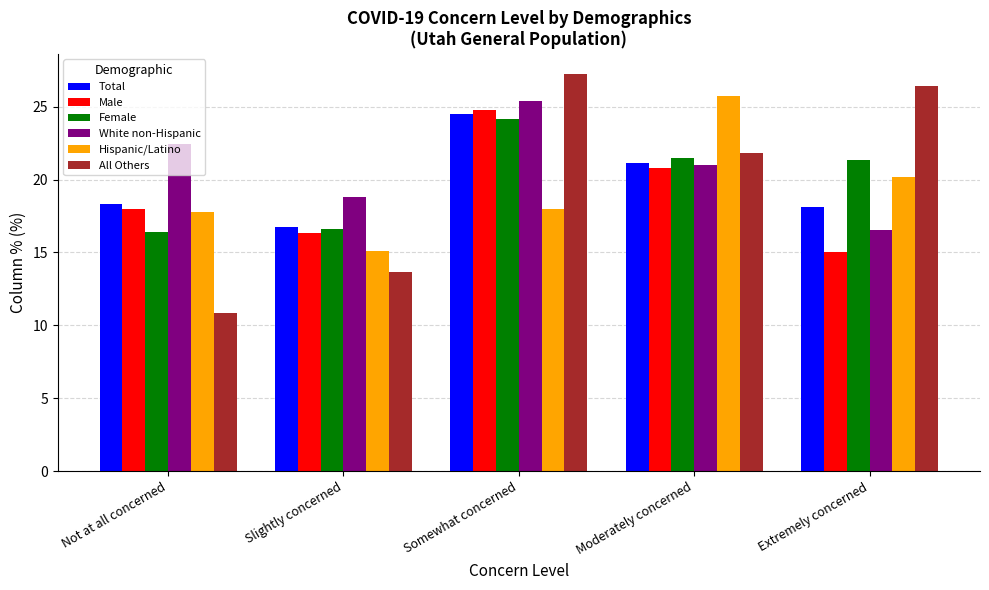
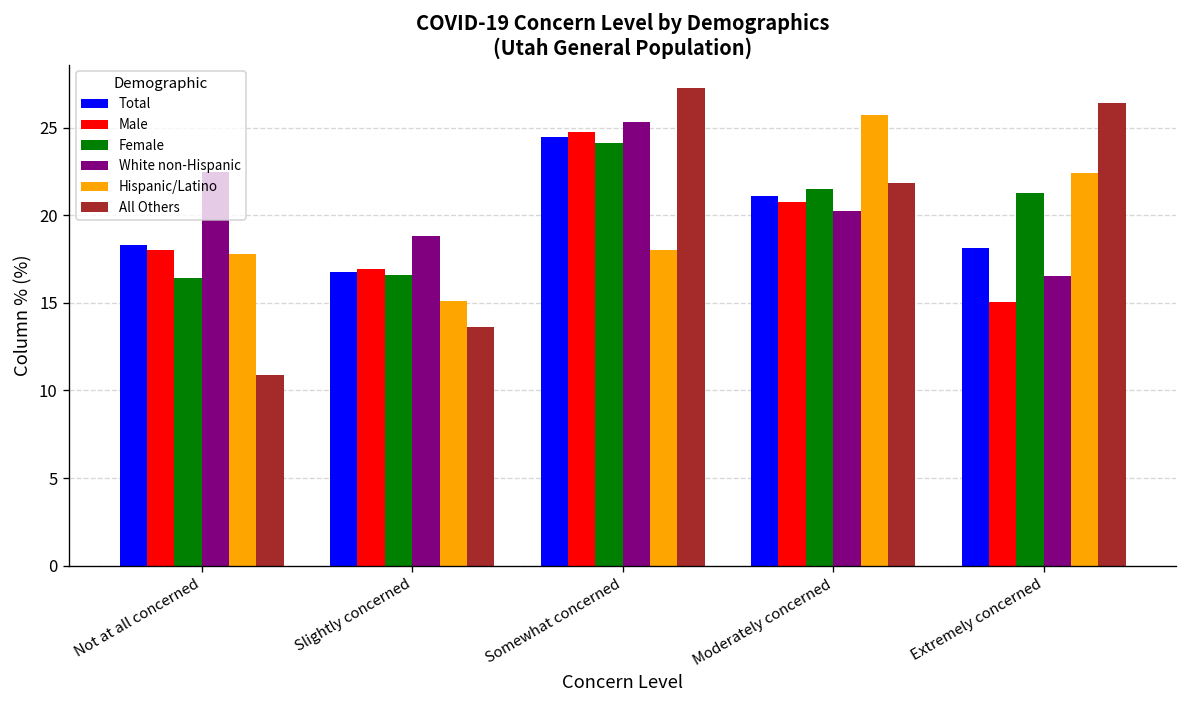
  {
    "Total": {
      "Not at all concerned": 18.3,
      "Slightly concerned": 16.8,
      "Somewhat concerned": 24.5,
      "Moderately concerned": 21.1,
      "Extremely concerned": 18.1
    },
    "Male": {
      "Not at all concerned": 18.0,
-     "Slightly concerned": 16.3,
+     "Slightly concerned": 16.9,
      "Somewhat concerned": 24.8,
      "Moderately concerned": 20.8,
      "Extremely concerned": 15.0
    },
    "Female": {
      "Not at all concerned": 16.4,
      "Slightly concerned": 16.6,
      "Somewhat concerned": 24.2,
      "Moderately concerned": 21.5,
      "Extremely concerned": 21.3
    },
    "White non-Hispanic": {
      "Slightly concerned": 18.8,
      "Somewhat concerned": 25.4,
-     "Moderately concerned": 21.0,
+     "Moderately concerned": 20.2,
      "Extremely concerned": 16.6
    },
    "Hispanic/Latino": {
      "Not at all concerned": 17.8,
      "Slightly concerned": 15.1,
      "Somewhat concerned": 18.0,
      "Moderately concerned": 25.7,
-     "Extremely concerned": 20.1
+     "Extremely concerned": 22.4
    },
    "All Others": {
      "Not at all concerned": 10.9,
      "Slightly concerned": 13.6,
      "Somewhat concerned": 27.3,
      "Moderately concerned": 21.8,
      "Extremely concerned": 26.4
    }
  }
